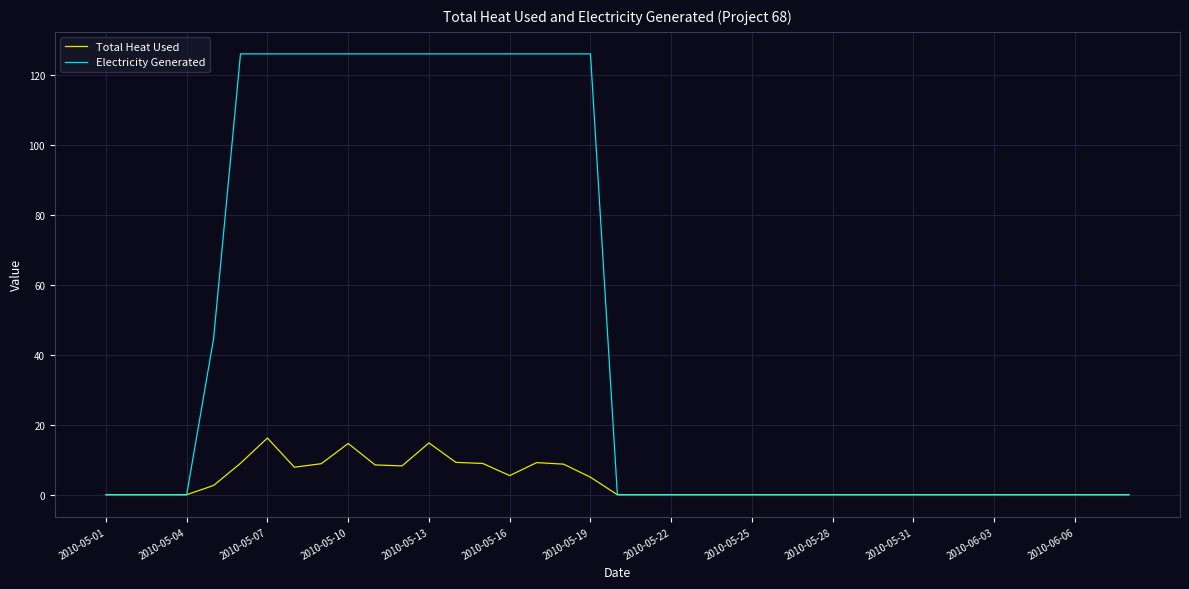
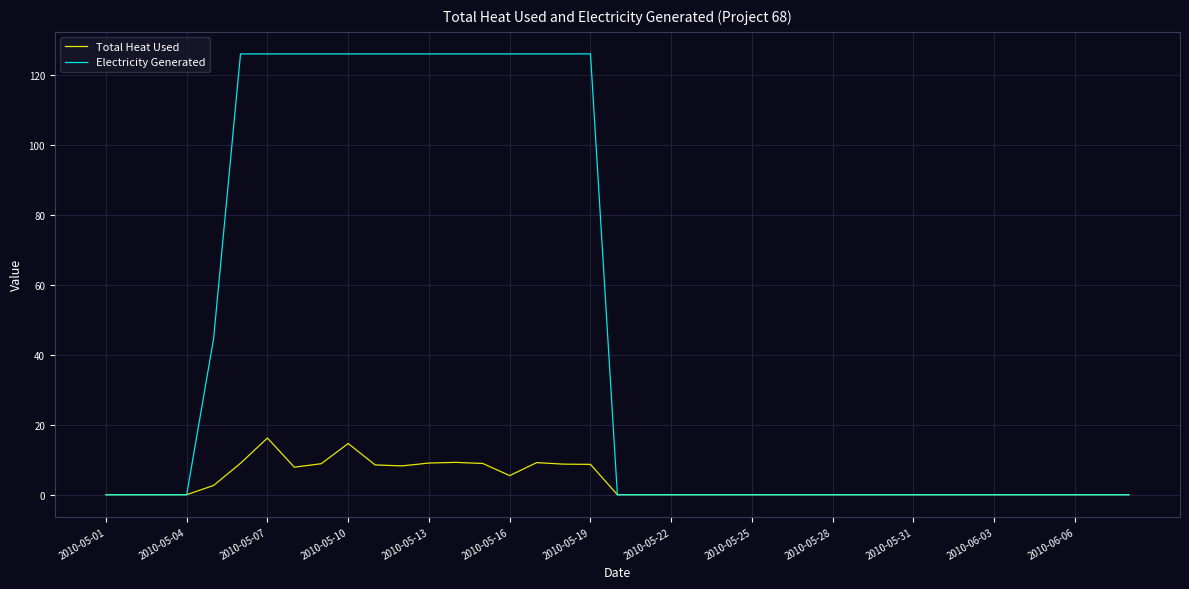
  {
    "Total Heat Used": {
      "2010-05-07": 16,
      "2010-05-10": 15,
-     "2010-05-13": 15,
+     "2010-05-13": 9,
      "2010-05-16": 5,
-     "2010-05-19": 5
+     "2010-05-19": 9
    },
    "Electricity Generated": {
      "2010-05-07": 126,
      "2010-05-10": 126,
      "2010-05-13": 126,
      "2010-05-16": 126,
      "2010-05-19": 126
    }
  }
